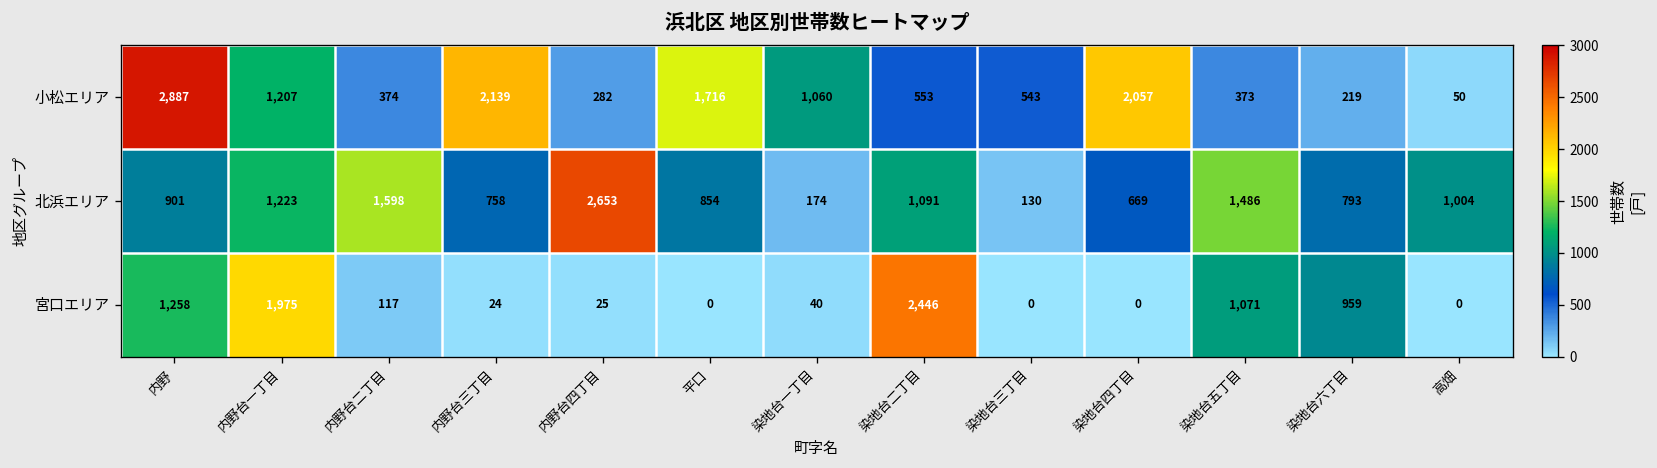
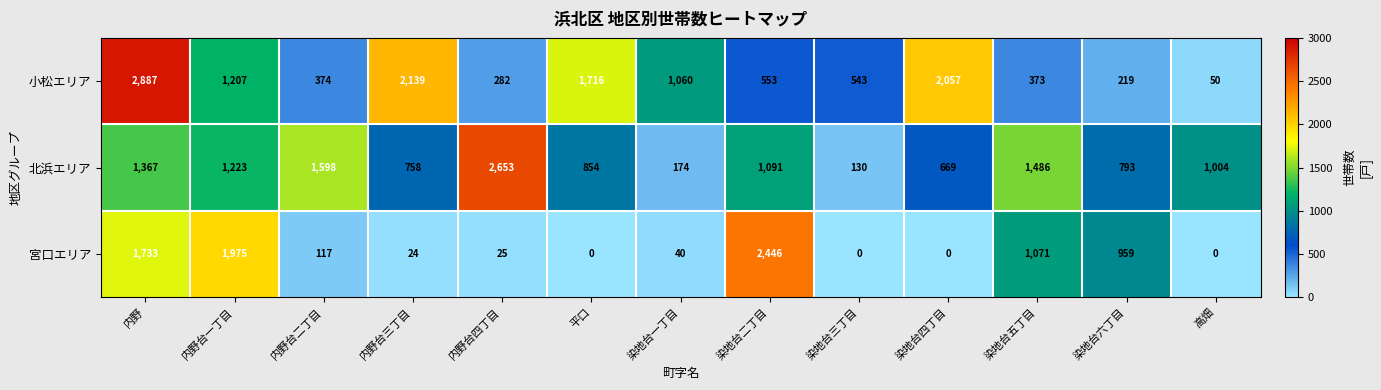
  {
    "小松エリア": {
      "内野": "2,887",
      "内野台一丁目": "1,207",
      "内野台二丁目": "374",
      "内野台三丁目": "2,139",
      "内野台四丁目": "282",
      "平口": "1,716",
      "染地台一丁目": "1,060",
      "染地台二丁目": "553",
      "染地台三丁目": "543",
      "染地台四丁目": "2,057",
      "染地台五丁目": "373",
      "染地台六丁目": "219",
      "高畑": "50"
    },
    "北浜エリア": {
-     "内野": "901",
+     "内野": "1,367",
      "内野台一丁目": "1,223",
      "内野台二丁目": "1,598",
      "内野台三丁目": "758",
      "内野台四丁目": "2,653",
      "平口": "854",
      "染地台一丁目": "174",
      "染地台二丁目": "1,091",
      "染地台三丁目": "130",
      "染地台四丁目": "669",
      "染地台五丁目": "1,486",
      "染地台六丁目": "793",
      "高畑": "1,004"
    },
    "宮口エリア": {
-     "内野": "1,258",
+     "内野": "1,733",
      "内野台一丁目": "1,975",
      "内野台二丁目": "117",
      "内野台三丁目": "24",
      "内野台四丁目": "25",
      "平口": "0",
      "染地台一丁目": "40",
      "染地台二丁目": "2,446",
      "染地台三丁目": "0",
      "染地台四丁目": "0",
      "染地台五丁目": "1,071",
      "染地台六丁目": "959",
      "高畑": "0"
    }
  }
